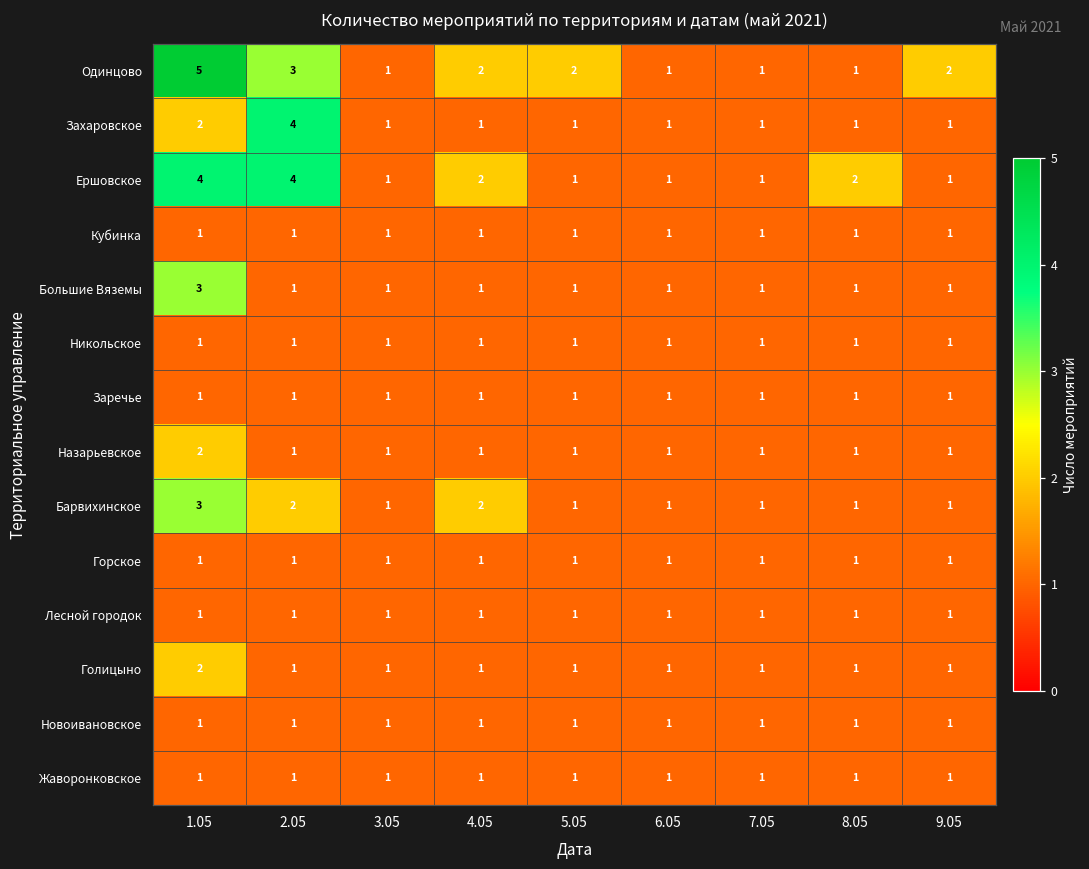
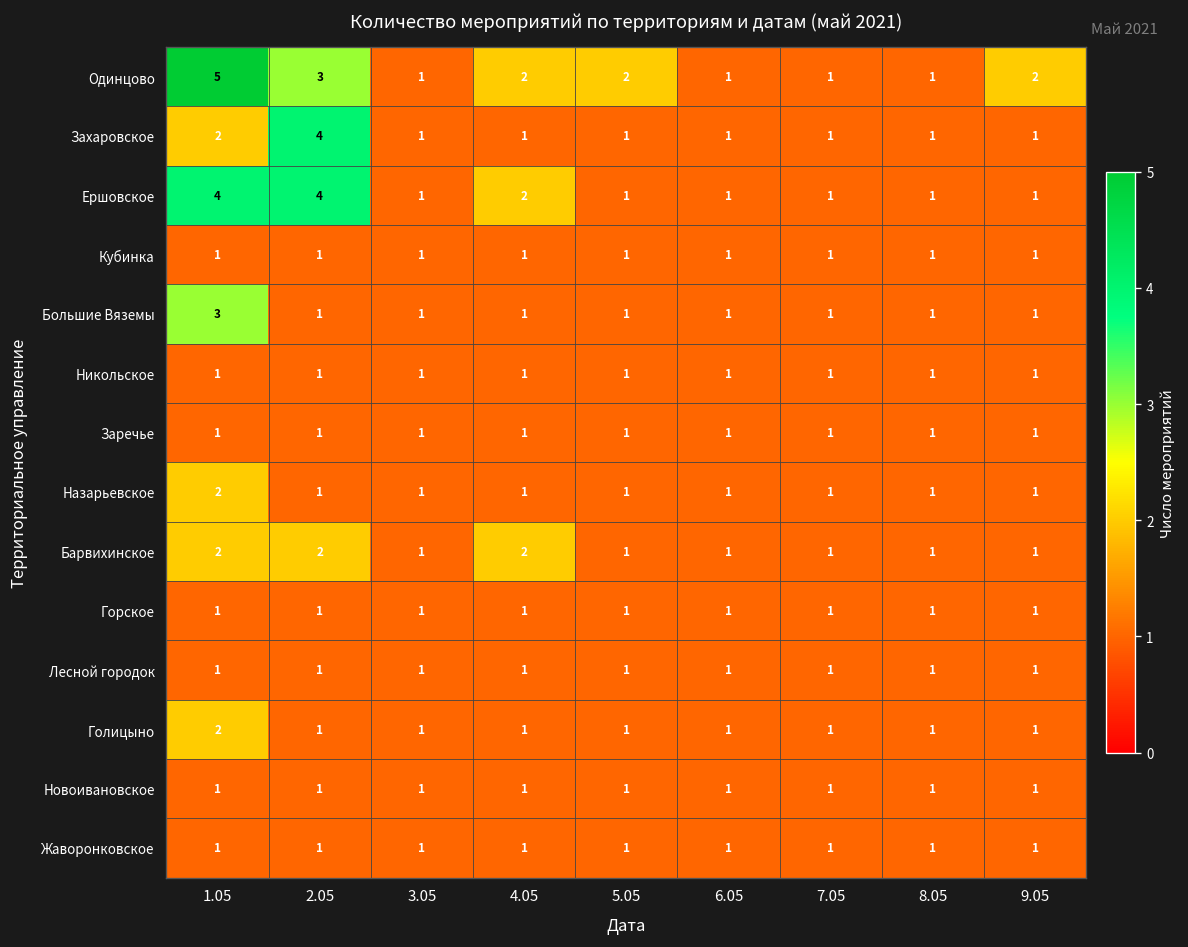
  {
    "Одинцово": {
      "1.05": 5,
      "2.05": 3,
      "3.05": 1,
      "4.05": 2,
      "5.05": 2,
      "6.05": 1,
      "7.05": 1,
      "8.05": 1,
      "9.05": 2
    },
    "Захаровское": {
      "1.05": 2,
      "2.05": 4,
      "3.05": 1,
      "4.05": 1,
      "5.05": 1,
      "6.05": 1,
      "7.05": 1,
      "8.05": 1,
      "9.05": 1
    },
    "Ершовское": {
      "1.05": 4,
      "2.05": 4,
      "3.05": 1,
      "4.05": 2,
      "5.05": 1,
      "6.05": 1,
      "7.05": 1,
-     "8.05": 2,
+     "8.05": 1,
      "9.05": 1
    },
    "Кубинка": {
      "1.05": 1,
      "2.05": 1,
      "3.05": 1,
      "4.05": 1,
      "5.05": 1,
      "6.05": 1,
      "7.05": 1,
      "8.05": 1,
      "9.05": 1
    },
    "Большие Вяземы": {
      "1.05": 3,
      "2.05": 1,
      "3.05": 1,
      "4.05": 1,
      "5.05": 1,
      "6.05": 1,
      "7.05": 1,
      "8.05": 1,
      "9.05": 1
    },
    "Никольское": {
      "1.05": 1,
      "2.05": 1,
      "3.05": 1,
      "4.05": 1,
      "5.05": 1,
      "6.05": 1,
      "7.05": 1,
      "8.05": 1,
      "9.05": 1
    },
    "Заречье": {
      "1.05": 1,
      "2.05": 1,
      "3.05": 1,
      "4.05": 1,
      "5.05": 1,
      "6.05": 1,
      "7.05": 1,
      "8.05": 1,
      "9.05": 1
    },
    "Назарьевское": {
      "1.05": 2,
      "2.05": 1,
      "3.05": 1,
      "4.05": 1,
      "5.05": 1,
      "6.05": 1,
      "7.05": 1,
      "8.05": 1,
      "9.05": 1
    },
    "Барвихинское": {
-     "1.05": 3,
+     "1.05": 2,
      "2.05": 2,
      "3.05": 1,
      "4.05": 2,
      "5.05": 1,
      "6.05": 1,
      "7.05": 1,
      "8.05": 1,
      "9.05": 1
    },
    "Горское": {
      "1.05": 1,
      "2.05": 1,
      "3.05": 1,
      "4.05": 1,
      "5.05": 1,
      "6.05": 1,
      "7.05": 1,
      "8.05": 1,
      "9.05": 1
    },
    "Лесной городок": {
      "1.05": 1,
      "2.05": 1,
      "3.05": 1,
      "4.05": 1,
      "5.05": 1,
      "6.05": 1,
      "7.05": 1,
      "8.05": 1,
      "9.05": 1
    },
    "Голицыно": {
      "1.05": 2,
      "2.05": 1,
      "3.05": 1,
      "4.05": 1,
      "5.05": 1,
      "6.05": 1,
      "7.05": 1,
      "8.05": 1,
      "9.05": 1
    },
    "Новоивановское": {
      "1.05": 1,
      "2.05": 1,
      "3.05": 1,
      "4.05": 1,
      "5.05": 1,
      "6.05": 1,
      "7.05": 1,
      "8.05": 1,
      "9.05": 1
    },
    "Жаворонковское": {
      "1.05": 1,
      "2.05": 1,
      "3.05": 1,
      "4.05": 1,
      "5.05": 1,
      "6.05": 1,
      "7.05": 1,
      "8.05": 1,
      "9.05": 1
    }
  }
